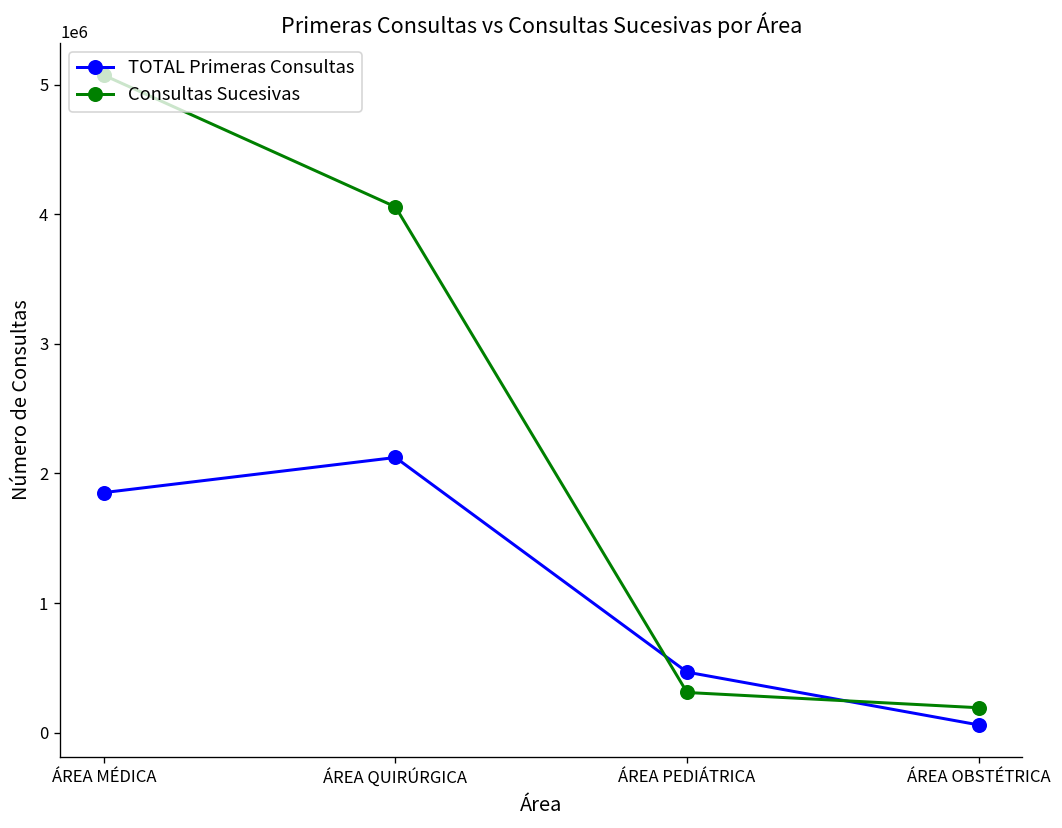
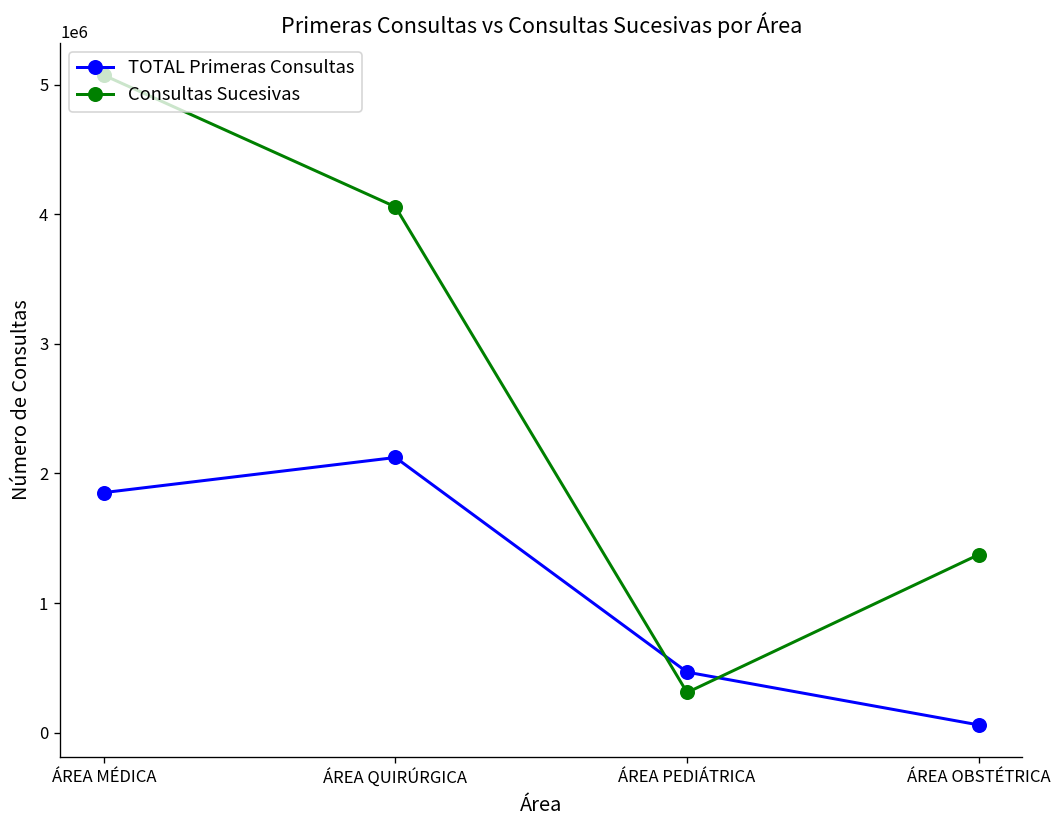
  {
    "TOTAL Primeras Consultas": {
      "ÁREA MÉDICA": 1850000,
      "ÁREA QUIRÚRGICA": 2120000,
      "ÁREA PEDIÁTRICA": 470000,
      "ÁREA OBSTÉTRICA": 60000
    },
    "Consultas Sucesivas": {
      "ÁREA QUIRÚRGICA": 4060000,
      "ÁREA PEDIÁTRICA": 310000,
-     "ÁREA OBSTÉTRICA": 190000
+     "ÁREA OBSTÉTRICA": 1370000
    }
  }
